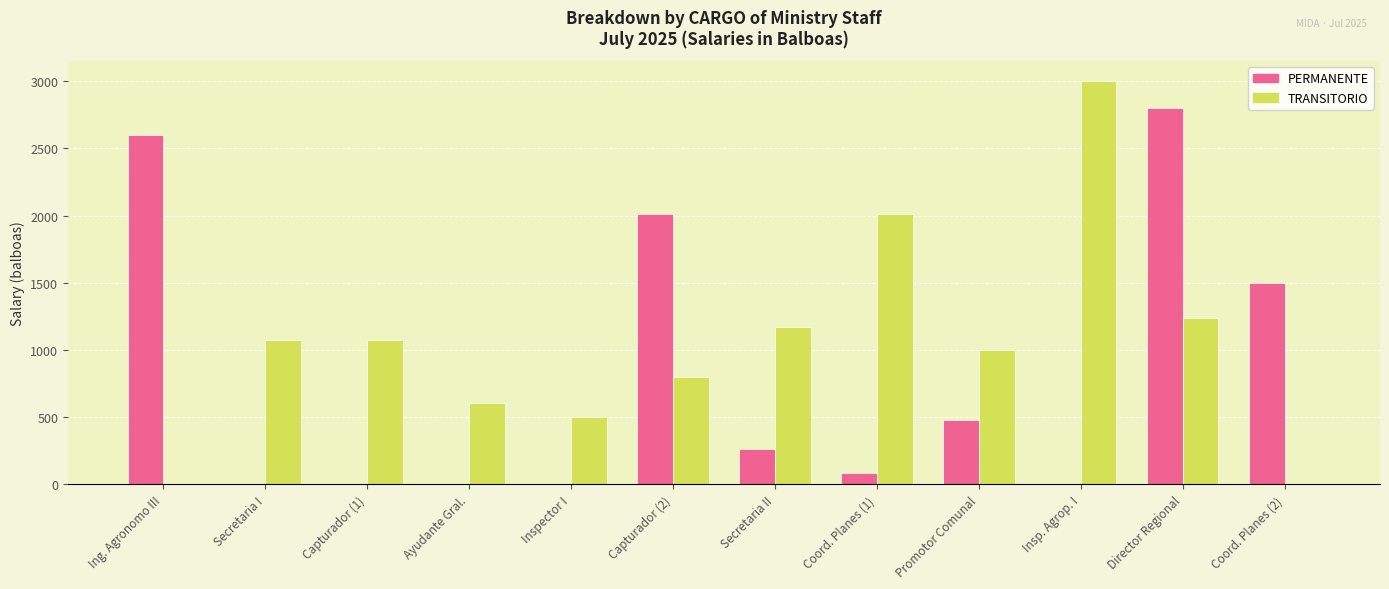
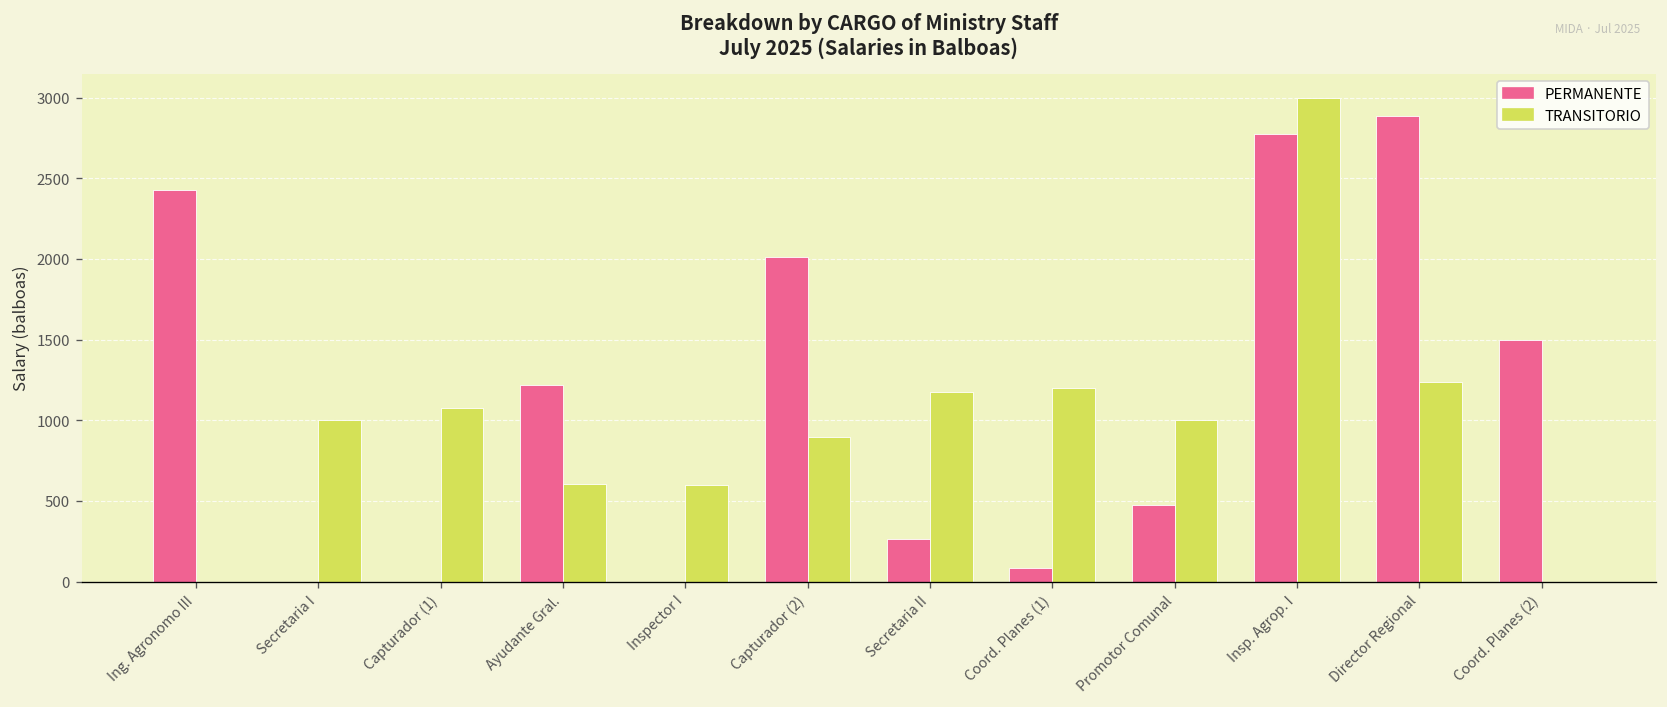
  {
    "PERMANENTE": {
-     "Ing. Agronomo III": 2600,
+     "Ing. Agronomo III": 2430,
      "Secretaria I": 0,
      "Capturador (1)": 0,
-     "Ayudante Gral.": 0,
+     "Ayudante Gral.": 1220,
      "Inspector I": 0,
      "Capturador (2)": 2010,
      "Secretaria II": 270,
      "Coord. Planes (1)": 80,
      "Promotor Comunal": 480,
-     "Insp. Agrop. I": 0,
-     "Director Regional": 2800,
+     "Insp. Agrop. I": 2770,
+     "Director Regional": 2890,
      "Coord. Planes (2)": 1500
    },
    "TRANSITORIO": {
      "Ing. Agronomo III": 0,
-     "Secretaria I": 1070,
+     "Secretaria I": 1000,
      "Capturador (1)": 1070,
      "Ayudante Gral.": 600,
-     "Inspector I": 500,
-     "Capturador (2)": 800,
+     "Inspector I": 600,
+     "Capturador (2)": 890,
      "Secretaria II": 1180,
-     "Coord. Planes (1)": 2010,
+     "Coord. Planes (1)": 1200,
      "Promotor Comunal": 1000,
      "Insp. Agrop. I": 3000,
      "Director Regional": 1240,
      "Coord. Planes (2)": 0
    }
  }
